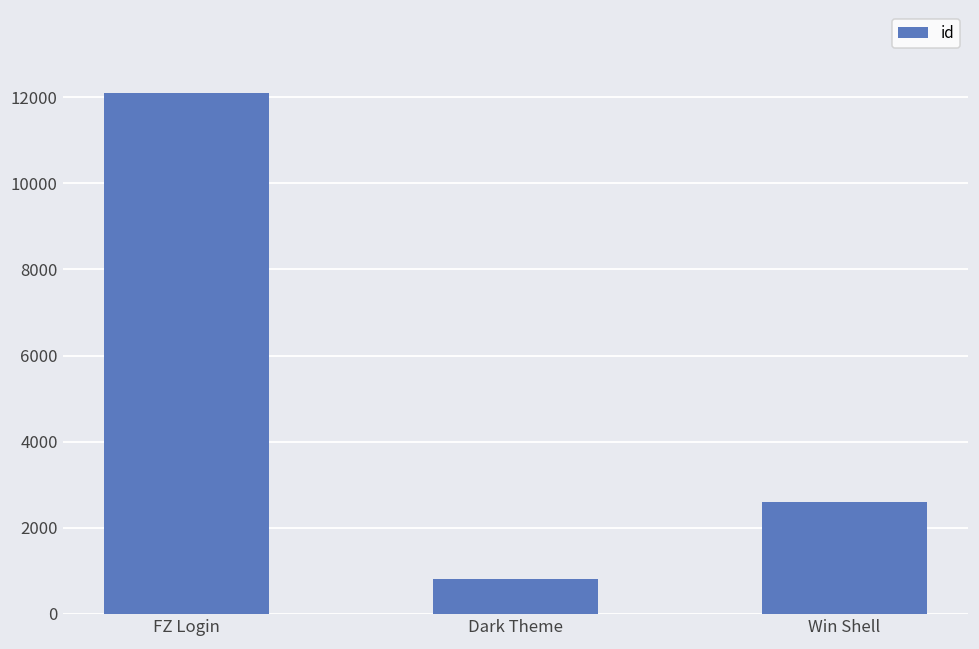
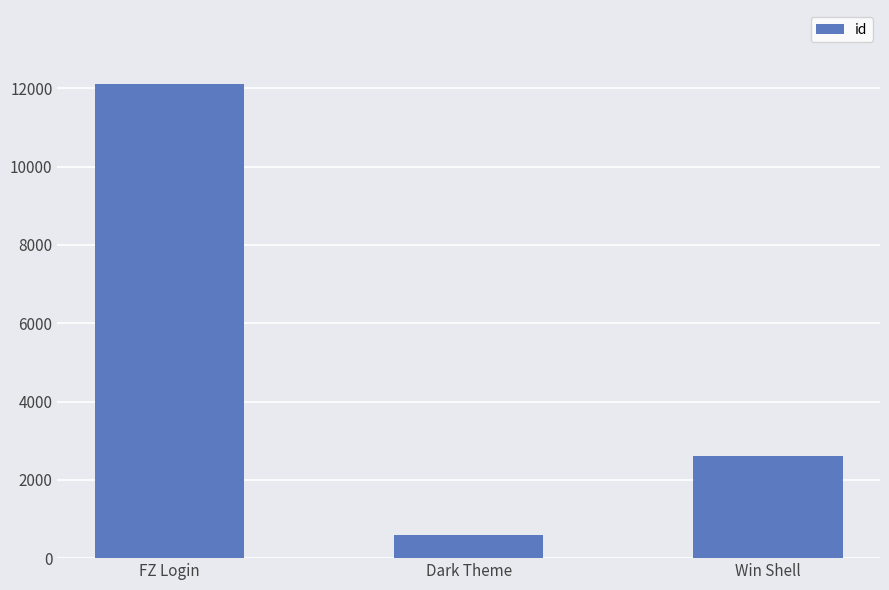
  {
    "FZ Login": 12100,
-   "Dark Theme": 800,
+   "Dark Theme": 600,
    "Win Shell": 2600
  }
